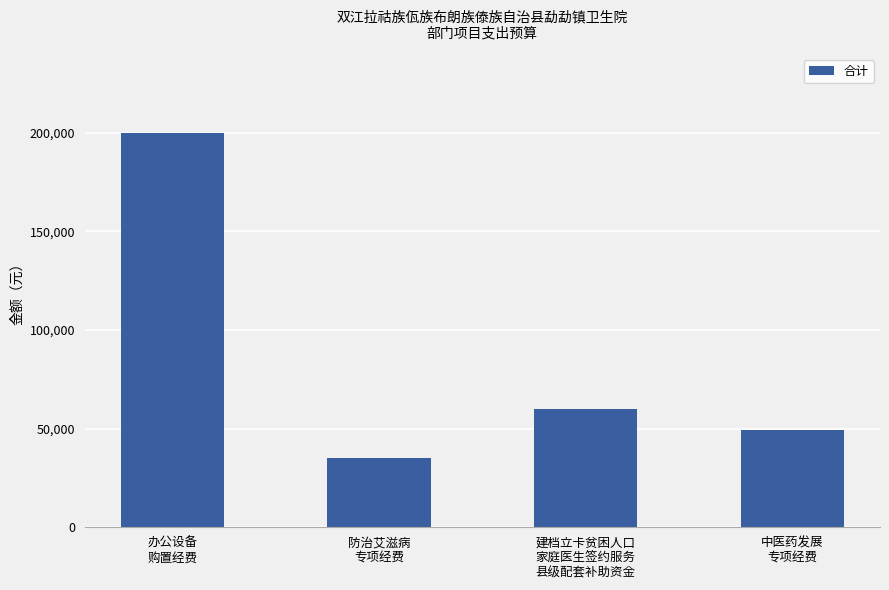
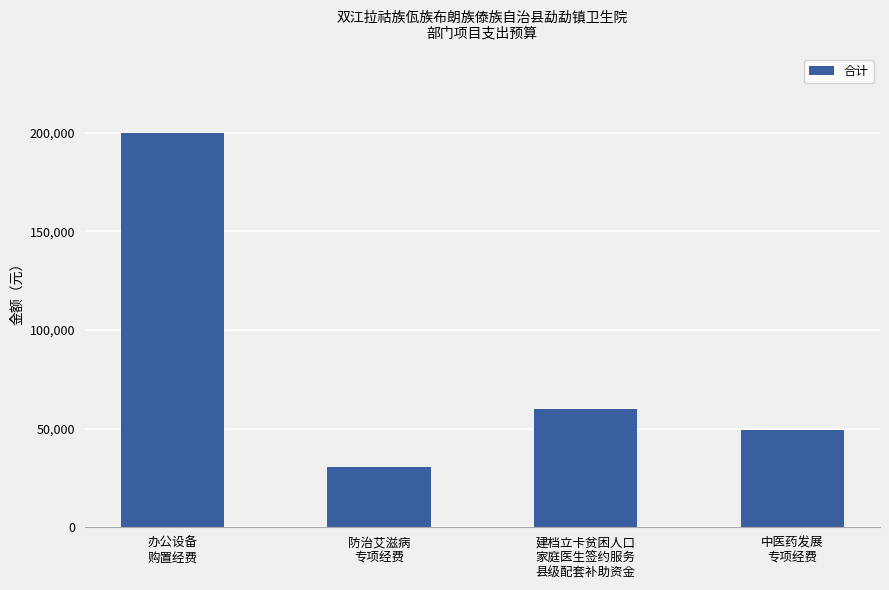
  {
    "办公设备 购置经费": "200,000",
-   "防治艾滋病 专项经费": "35,000",
+   "防治艾滋病 专项经费": "30,000",
    "建档立卡贫困人口 家庭医生签约服务 县级配套补助资金": "60,000",
    "中医药发展 专项经费": "49,000"
  }
